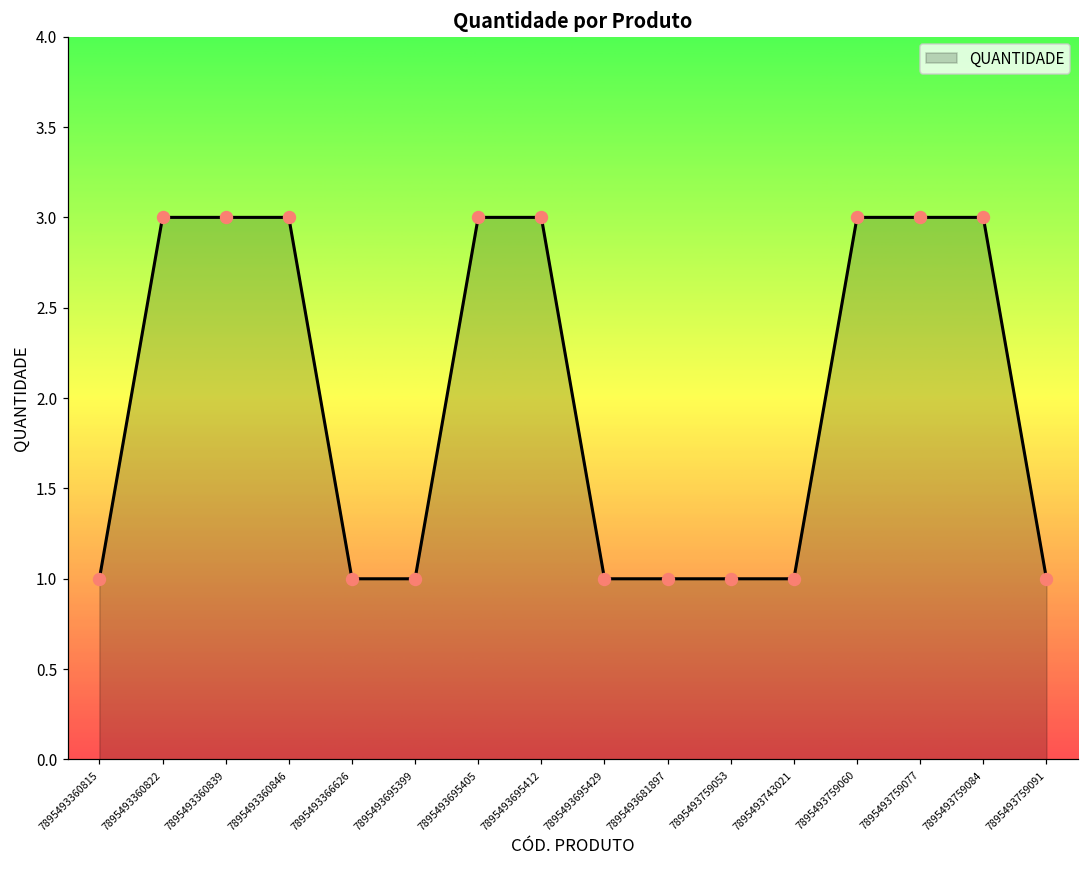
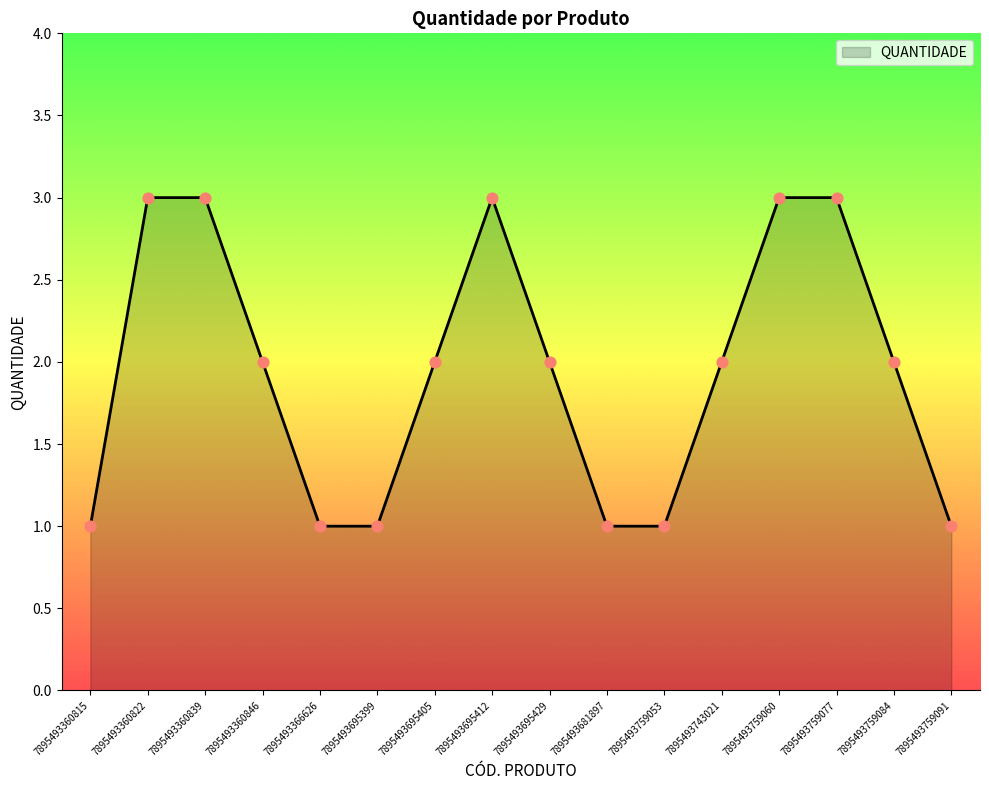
  {
    "7895493360815": 1,
    "7895493360822": 3,
    "7895493360839": 3,
-   "7895493360846": 3,
+   "7895493360846": 2,
    "7895493366626": 1,
    "7895493695399": 1,
-   "7895493695405": 3,
+   "7895493695405": 2,
    "7895493695412": 3,
-   "7895493695429": 1,
+   "7895493695429": 2,
    "7895493681897": 1,
    "7895493759053": 1,
-   "7895493743021": 1,
+   "7895493743021": 2,
    "7895493759060": 3,
    "7895493759077": 3,
-   "7895493759084": 3,
+   "7895493759084": 2,
    "7895493759091": 1
  }
